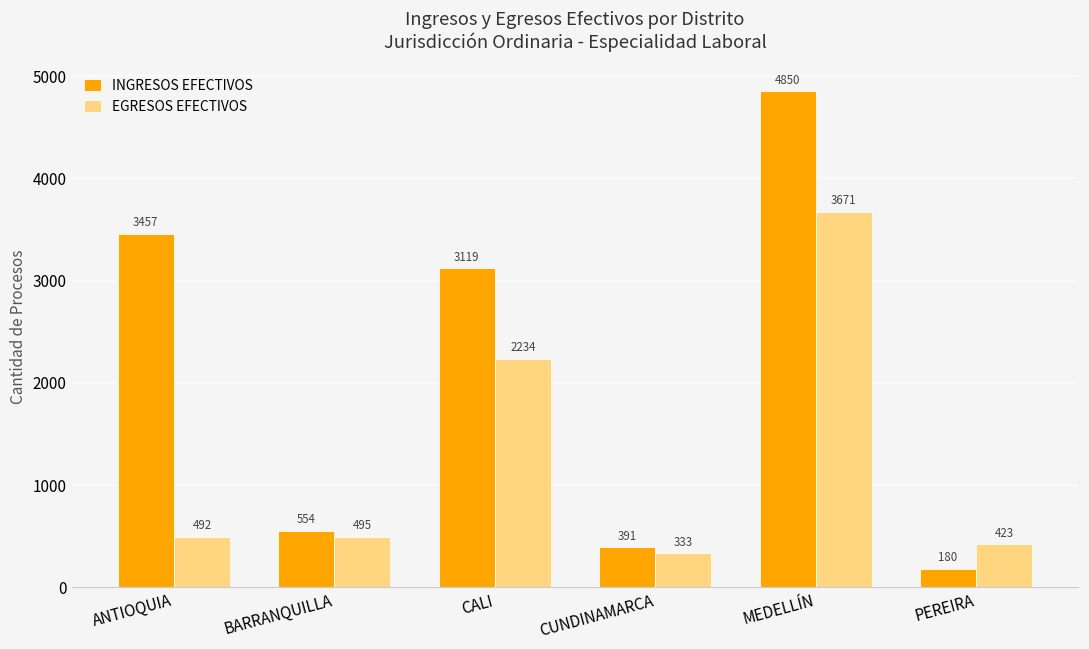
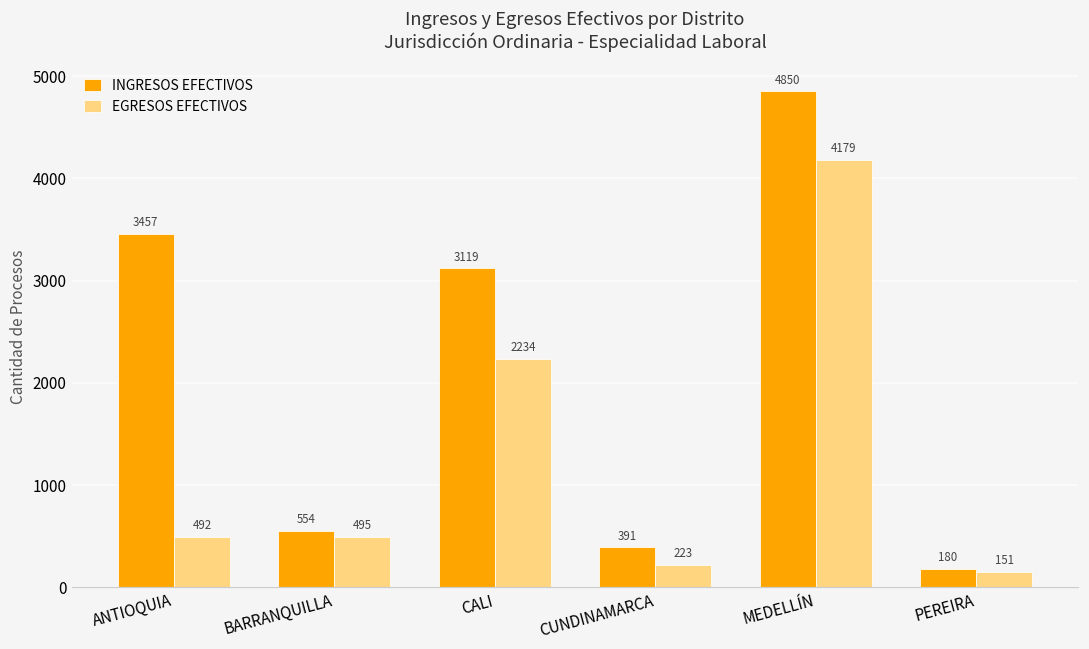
  {
    "INGRESOS EFECTIVOS": {
      "ANTIOQUIA": 3457,
      "BARRANQUILLA": 554,
      "CALI": 3119,
      "CUNDINAMARCA": 391,
      "MEDELLÍN": 4850,
      "PEREIRA": 180
    },
    "EGRESOS EFECTIVOS": {
      "ANTIOQUIA": 492,
      "BARRANQUILLA": 495,
      "CALI": 2234,
-     "CUNDINAMARCA": 333,
-     "MEDELLÍN": 3671,
-     "PEREIRA": 423
+     "CUNDINAMARCA": 223,
+     "MEDELLÍN": 4179,
+     "PEREIRA": 151
    }
  }
